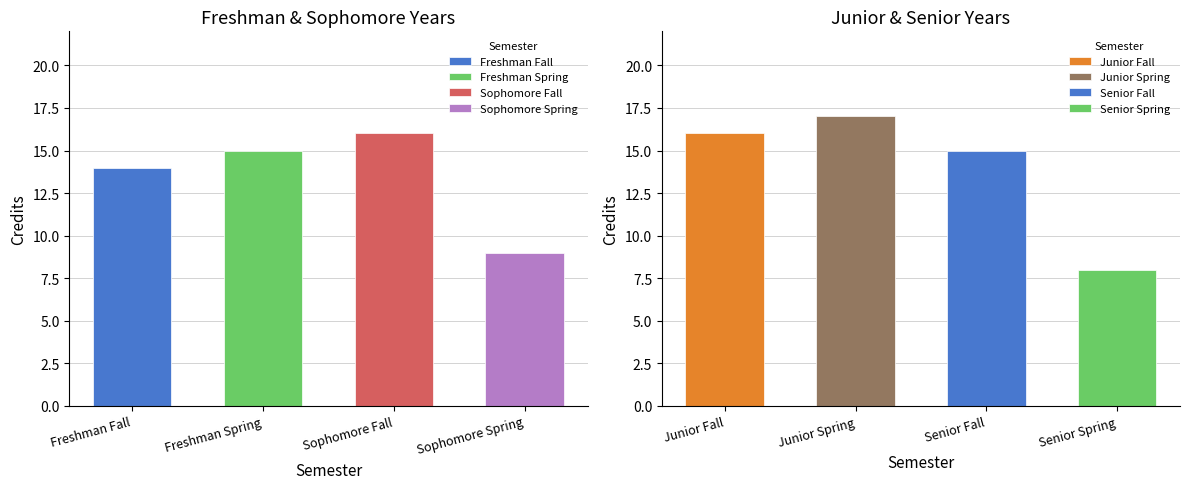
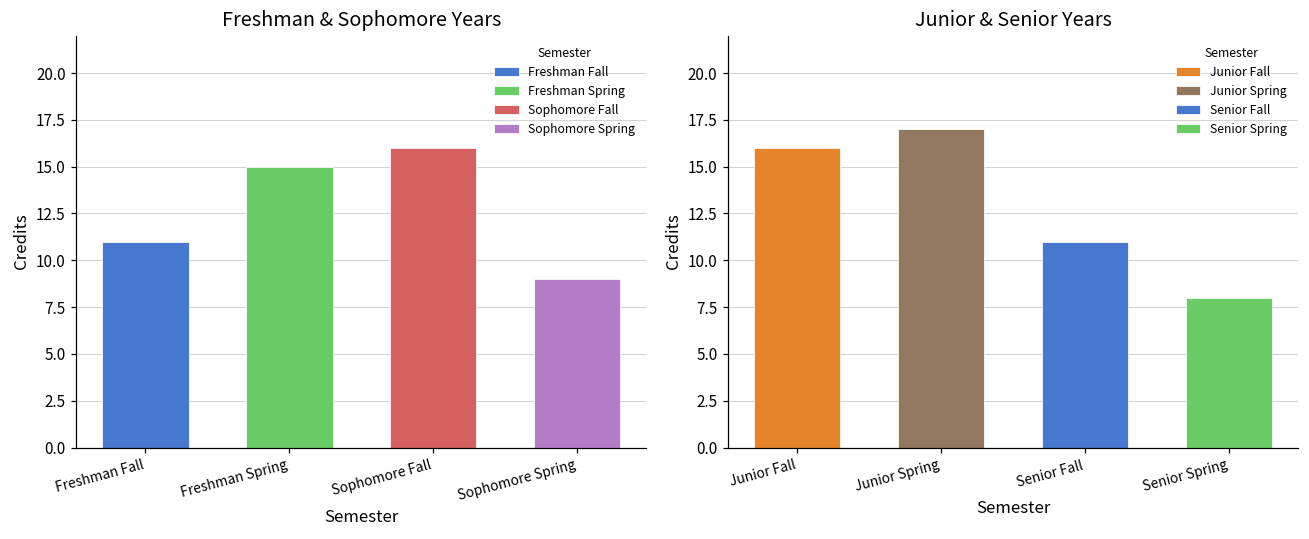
  {
    "Freshman & Sophomore Years": {
-     "Freshman Fall": 14,
+     "Freshman Fall": 11,
      "Freshman Spring": 15,
      "Sophomore Fall": 16,
      "Sophomore Spring": 9
    },
    "Junior & Senior Years": {
      "Junior Fall": 16,
      "Junior Spring": 17,
-     "Senior Fall": 15,
+     "Senior Fall": 11,
      "Senior Spring": 8
    }
  }
